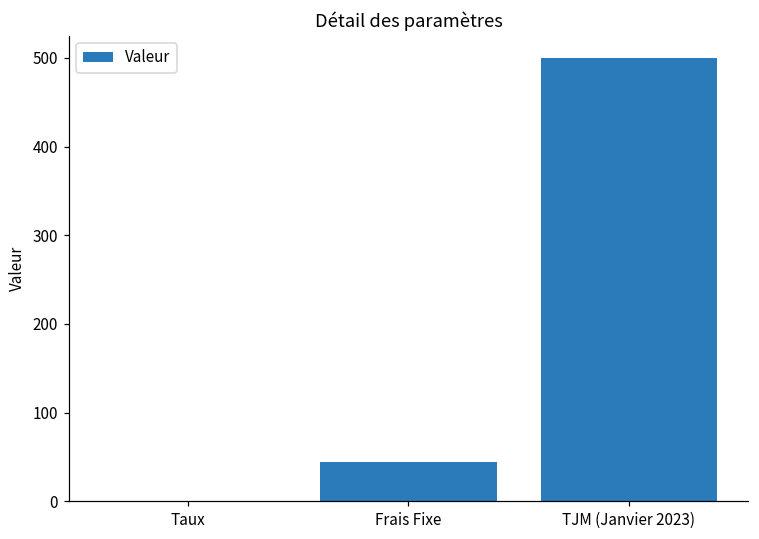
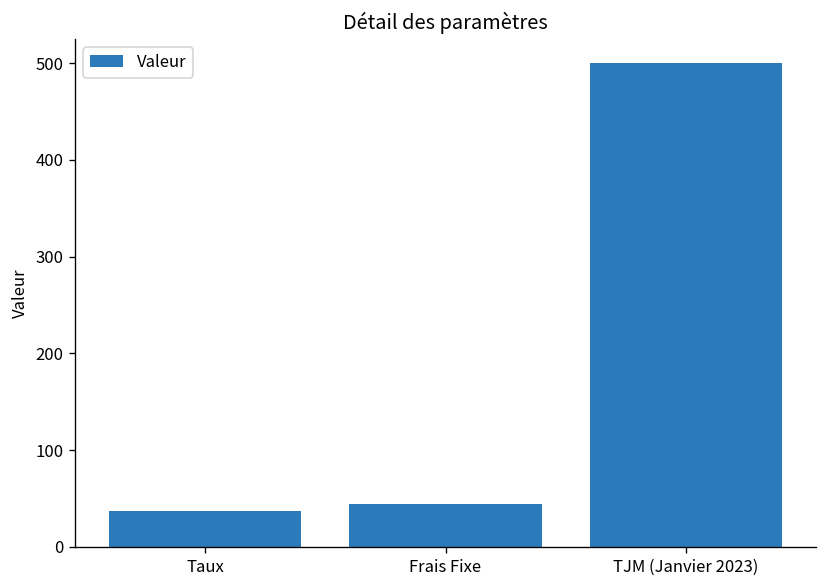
  {
-   "Taux": 0,
+   "Taux": 40,
    "Frais Fixe": 40,
    "TJM (Janvier 2023)": 500
  }
